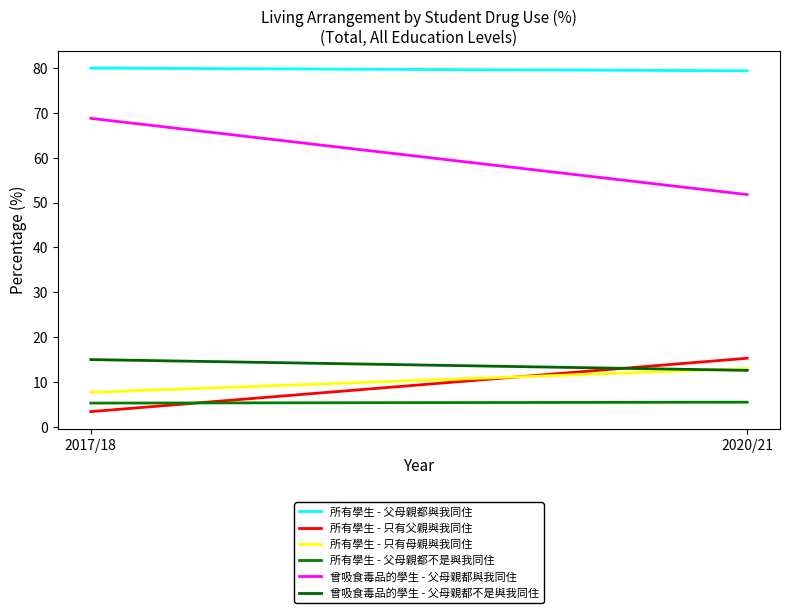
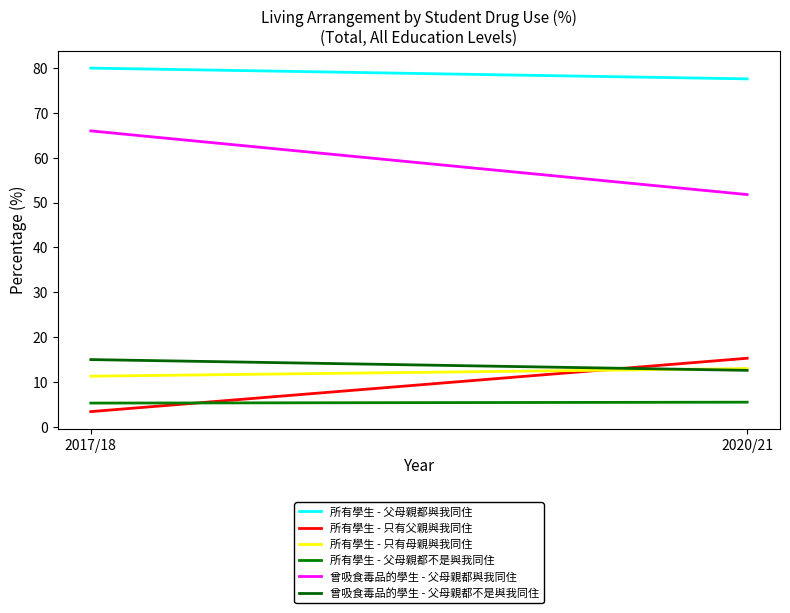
  {
    "所有學生 - 父母親都與我同住": {
      "2017/18": 80,
-     "2020/21": 79
+     "2020/21": 78
    },
    "所有學生 - 只有父親與我同住": {
      "2017/18": 3,
      "2020/21": 15
    },
    "所有學生 - 只有母親與我同住": {
-     "2017/18": 8
+     "2017/18": 11
    },
    "曾吸食毒品的學生 - 父母親都與我同住": {
-     "2017/18": 69,
+     "2017/18": 66,
      "2020/21": 52
    }
  }
